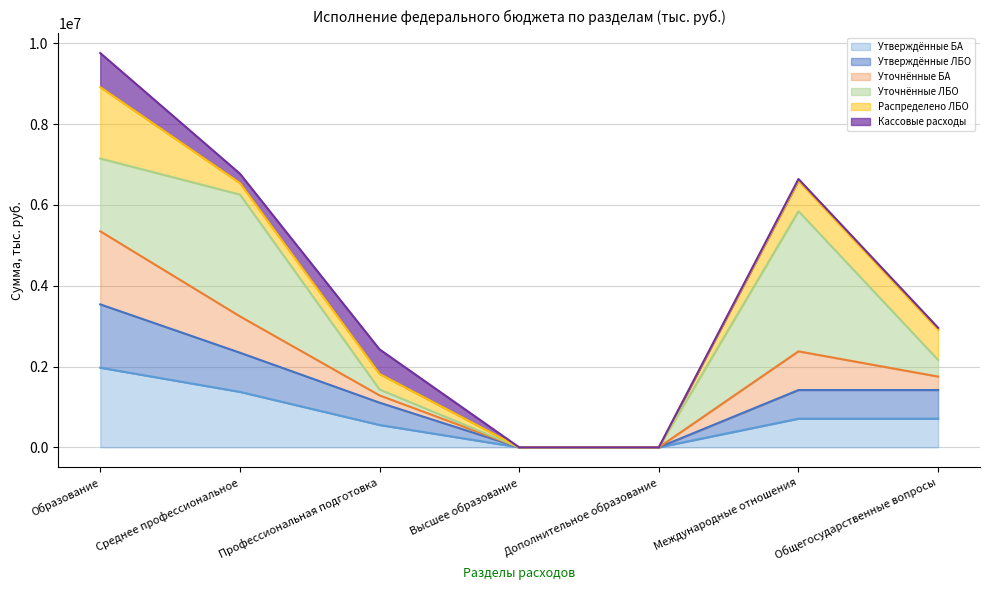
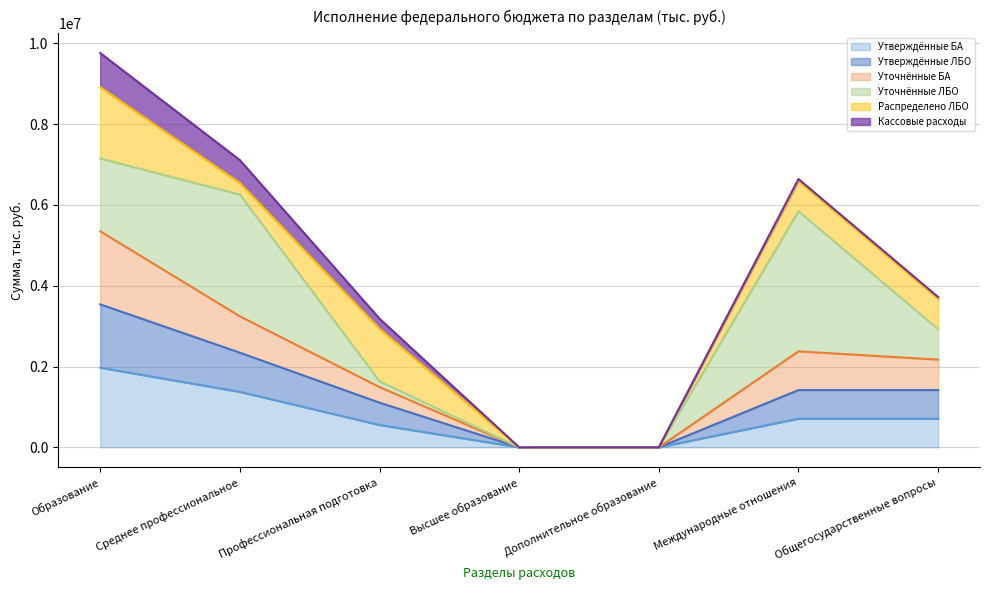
  {
    "Уточнённые БА": {
      "Образование": 1800000,
      "Среднее профессиональное": 900000,
-     "Профессиональная подготовка": 200000,
+     "Профессиональная подготовка": 400000,
      "Международные отношения": 1000000,
-     "Общегосударственные вопросы": 300000
+     "Общегосударственные вопросы": 800000
    },
    "Уточнённые ЛБО": {
      "Образование": 1800000,
      "Среднее профессиональное": 3000000,
      "Профессиональная подготовка": 100000,
      "Международные отношения": 3500000,
-     "Общегосударственные вопросы": 400000
+     "Общегосударственные вопросы": 800000
    },
    "Распределено ЛБО": {
      "Образование": 1800000,
      "Среднее профессиональное": 300000,
-     "Профессиональная подготовка": 400000
+     "Профессиональная подготовка": 1300000
    },
    "Кассовые расходы": {
      "Образование": 800000,
-     "Среднее профессиональное": 200000,
-     "Профессиональная подготовка": 600000
+     "Среднее профессиональное": 600000,
+     "Профессиональная подготовка": 200000
    }
  }
